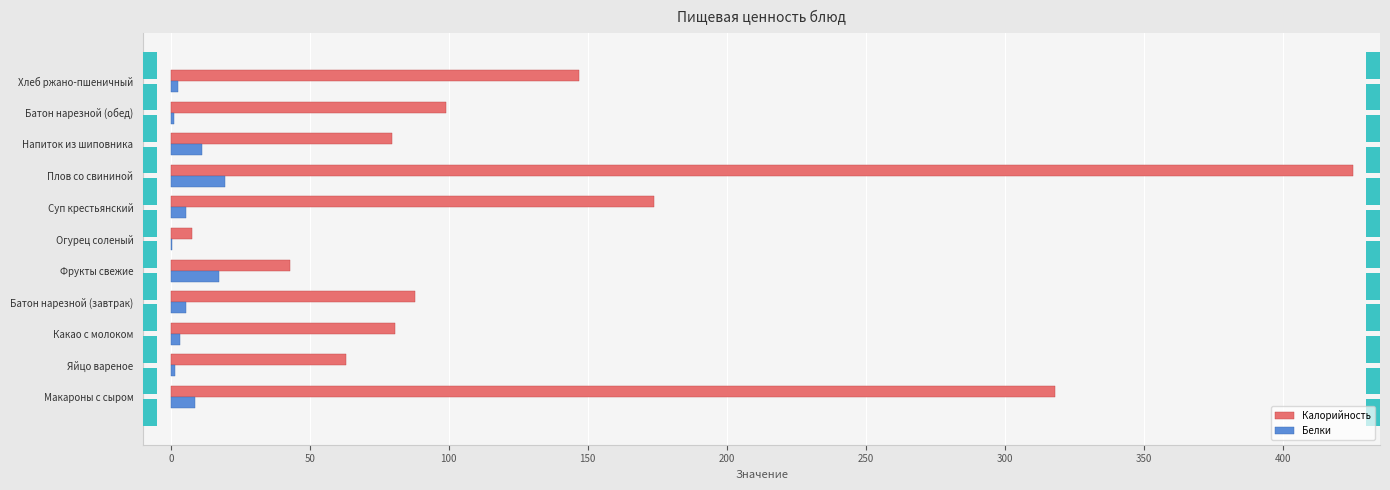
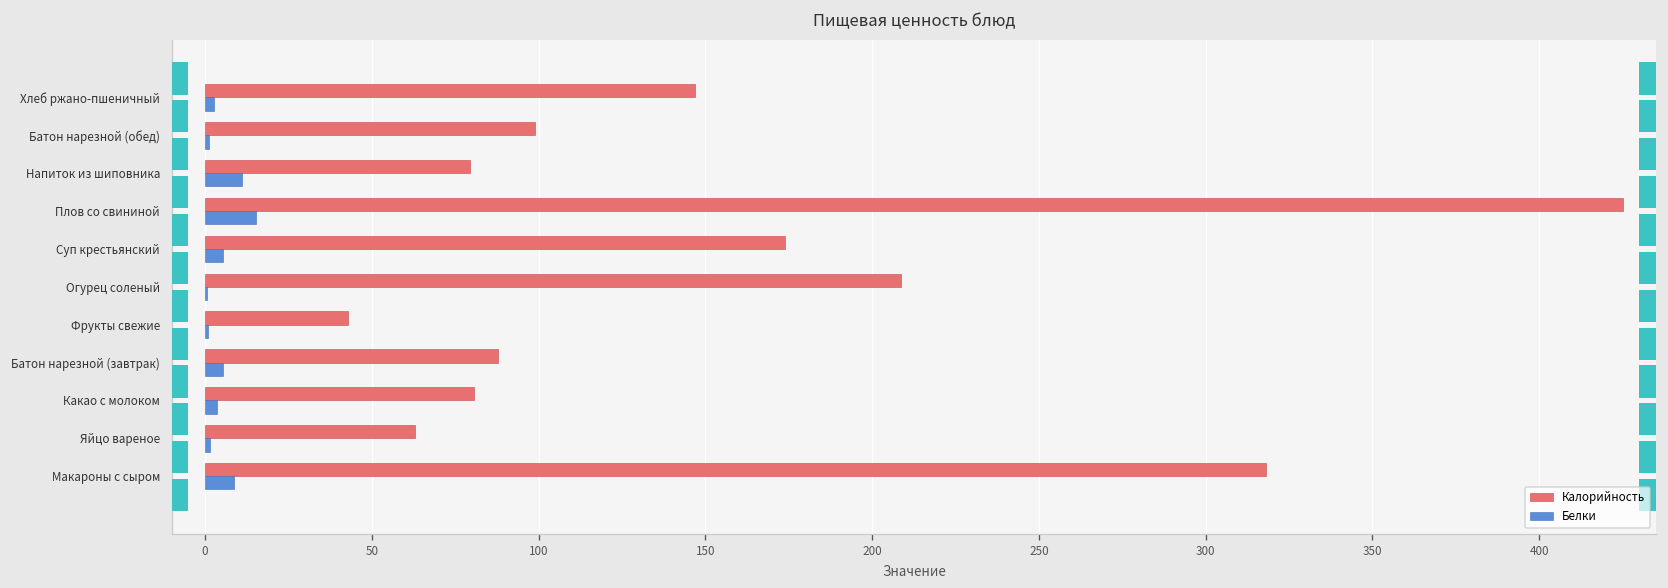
  {
    "Калорийность": {
      "Хлеб ржано-пшеничный": 147,
      "Батон нарезной (обед)": 99,
      "Напиток из шиповника": 79,
      "Плов со свининой": 425,
      "Суп крестьянский": 174,
-     "Огурец соленый": 8,
+     "Огурец соленый": 209,
      "Фрукты свежие": 43,
      "Батон нарезной (завтрак)": 88,
      "Какао с молоком": 81,
      "Яйцо вареное": 63,
      "Макароны с сыром": 318
    },
    "Белки": {
      "Хлеб ржано-пшеничный": 3,
      "Батон нарезной (обед)": 1,
      "Напиток из шиповника": 11,
-     "Плов со свининой": 20,
+     "Плов со свининой": 15,
      "Суп крестьянский": 6,
-     "Фрукты свежие": 17,
+     "Фрукты свежие": 1,
      "Батон нарезной (завтрак)": 5,
      "Какао с молоком": 3,
      "Яйцо вареное": 2,
      "Макароны с сыром": 9
    }
  }
